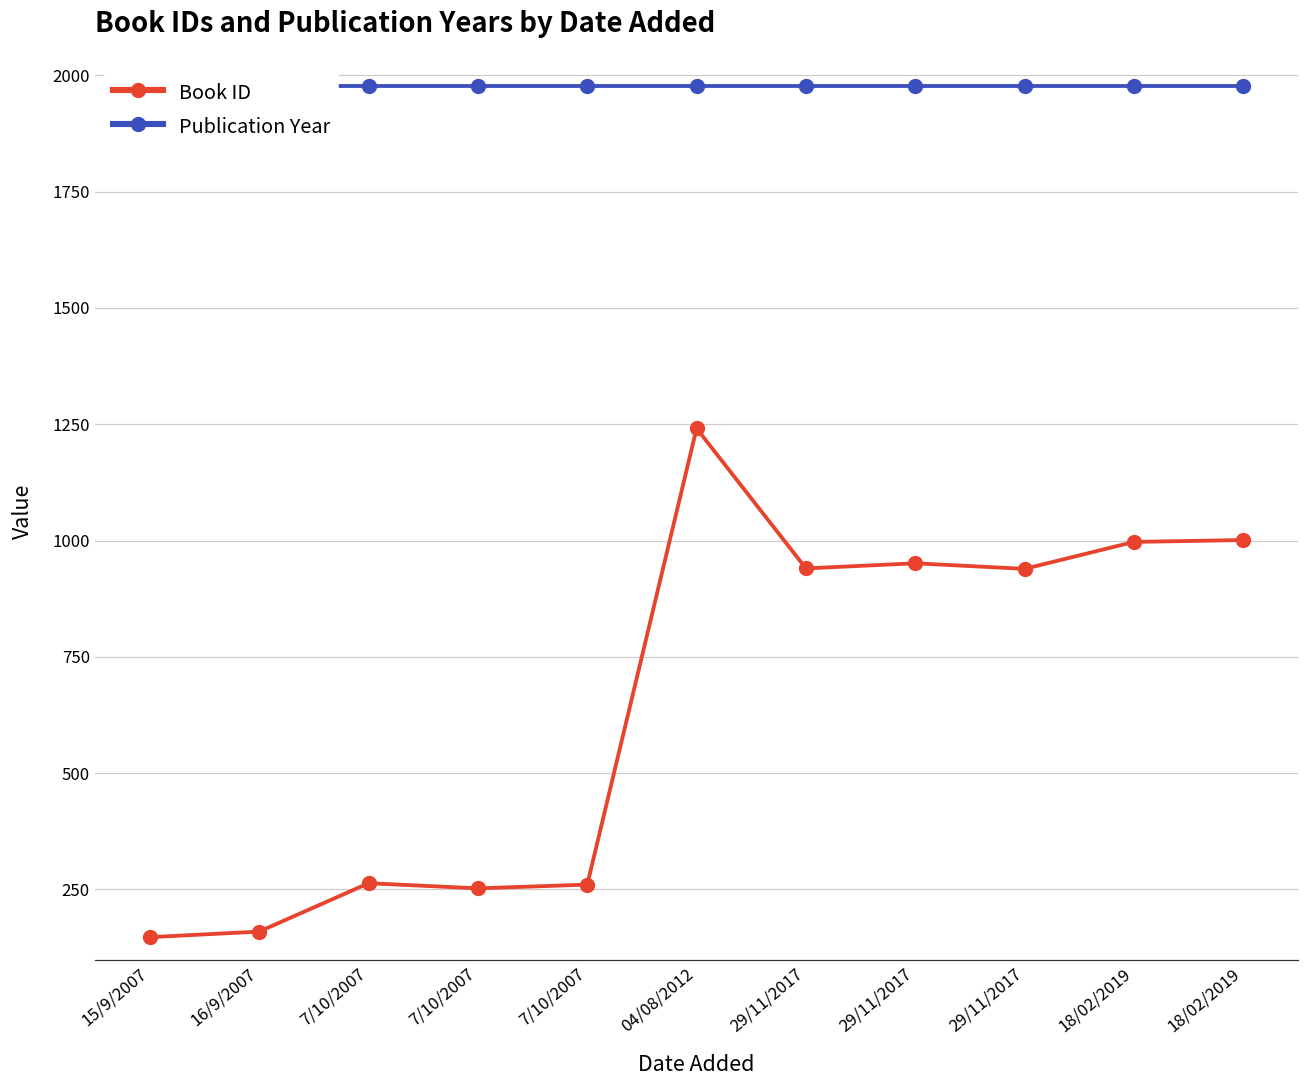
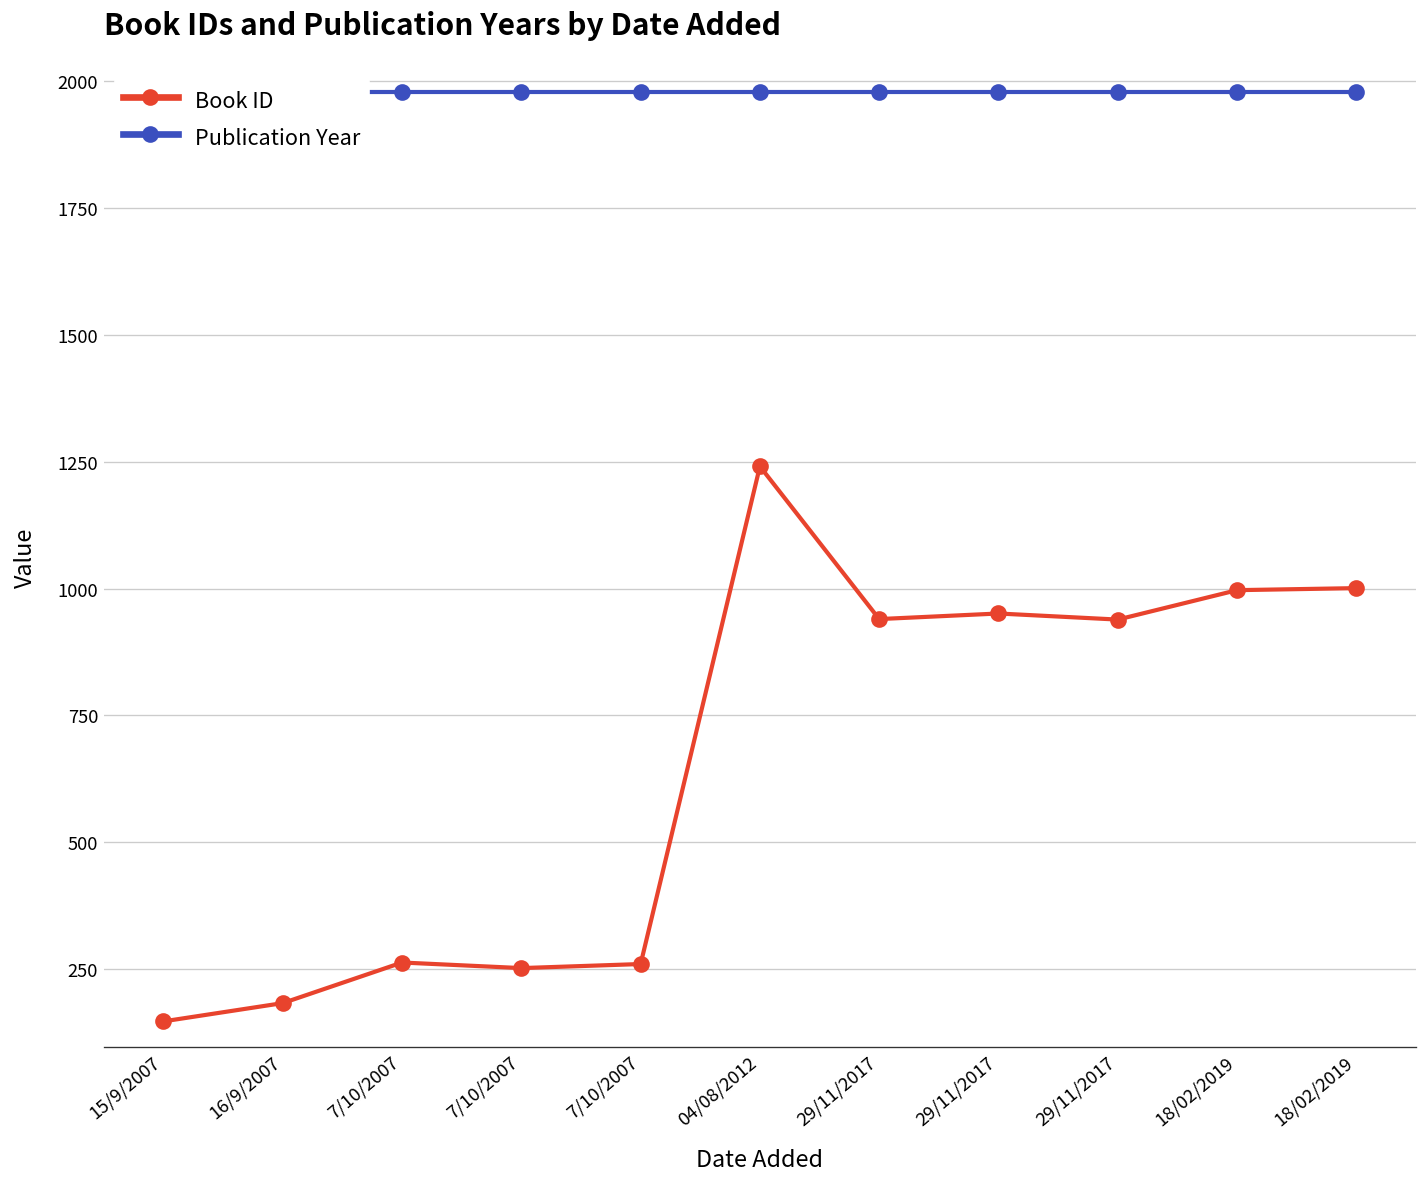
  {
    "Book ID": {
      "15/9/2007": 150,
-     "16/9/2007": 160,
+     "16/9/2007": 180,
      "04/08/2012": 1240
    },
    "Publication Year": {
      "04/08/2012": 1980
    }
  }
